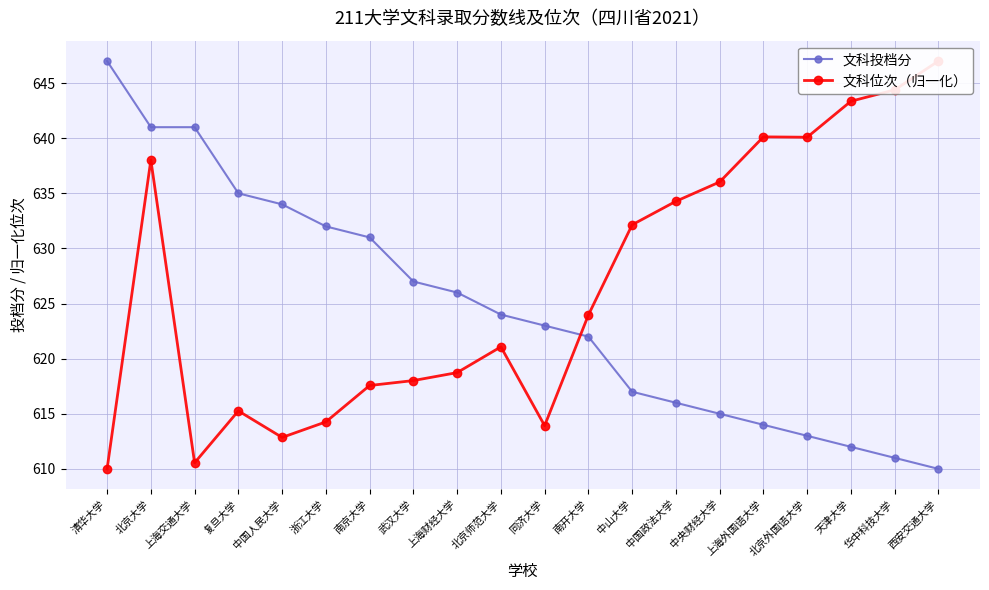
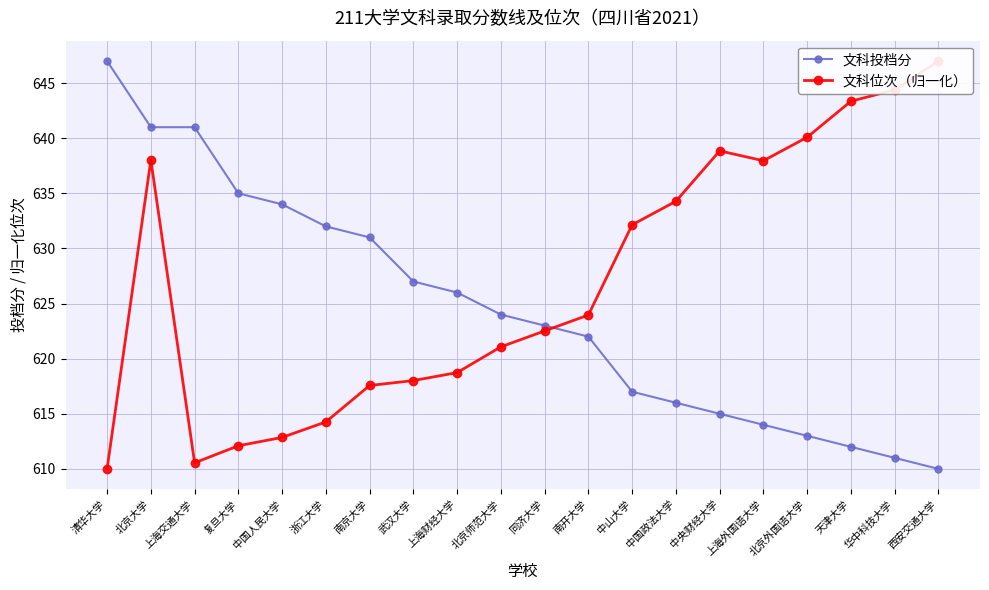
  {
    "文科投档分": {
      "清华大学": 647.0,
      "北京大学": 641.0,
      "上海交通大学": 641.0,
      "复旦大学": 635.0,
      "中国人民大学": 634.0,
      "浙江大学": 632.0,
      "南京大学": 631.0,
      "武汉大学": 627.0,
      "上海财经大学": 626.0,
      "北京师范大学": 624.0,
      "同济大学": 623.0,
      "南开大学": 622.0,
      "中山大学": 617.0,
      "中国政法大学": 616.0,
      "中央财经大学": 615.0,
      "上海外国语大学": 614.0,
      "北京外国语大学": 613.0,
      "天津大学": 612.0,
      "华中科技大学": 611.0,
      "西安交通大学": 610.0
    },
    "文科位次（归一化）": {
      "清华大学": 610.0,
      "北京大学": 638.0,
      "上海交通大学": 610.6,
-     "复旦大学": 615.3,
+     "复旦大学": 612.1,
      "中国人民大学": 612.9,
      "浙江大学": 614.3,
      "南京大学": 617.6,
      "武汉大学": 618.0,
      "上海财经大学": 618.7,
      "北京师范大学": 621.1,
-     "同济大学": 613.9,
+     "同济大学": 622.5,
      "南开大学": 624.0,
      "中山大学": 632.1,
      "中国政法大学": 634.3,
-     "中央财经大学": 636.0,
-     "上海外国语大学": 640.1,
+     "中央财经大学": 638.9,
+     "上海外国语大学": 638.0,
      "北京外国语大学": 640.1,
      "天津大学": 643.4
    }
  }
